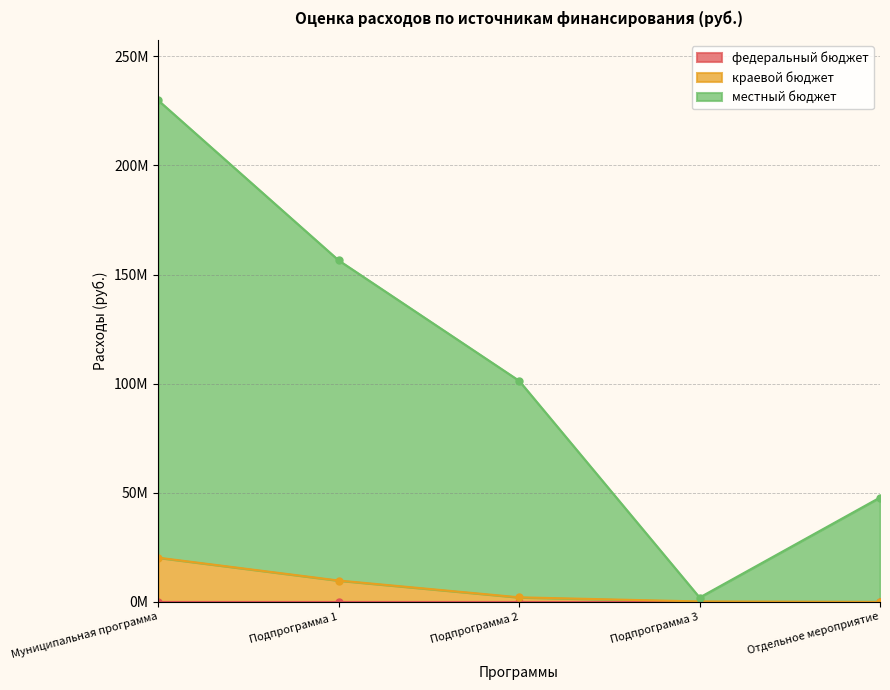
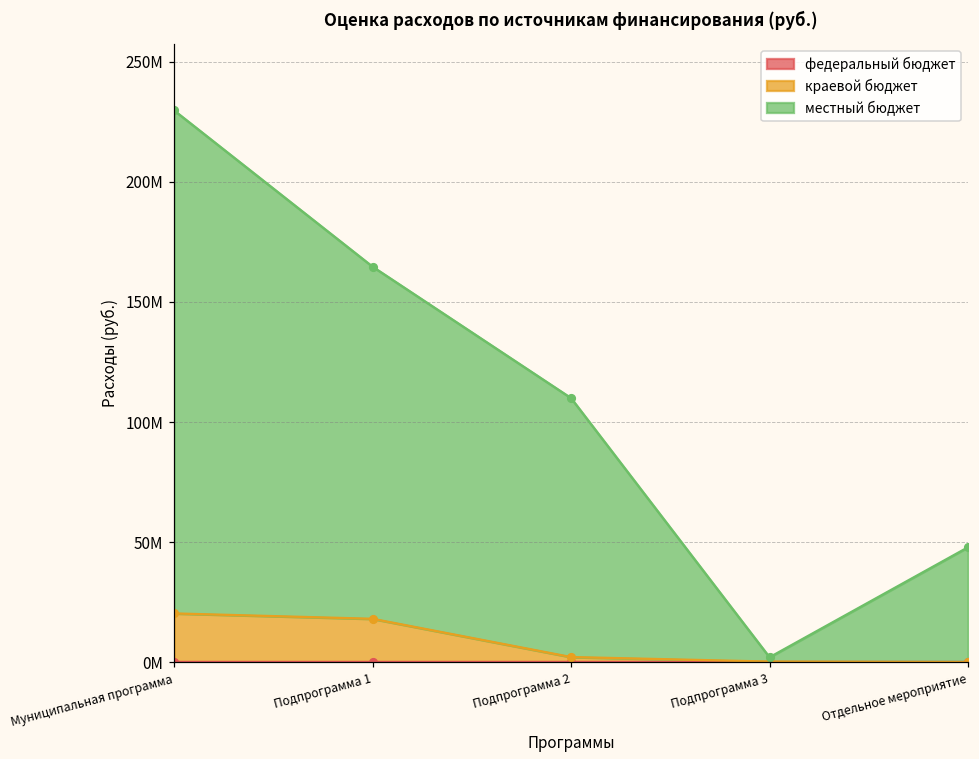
  {
    "федеральный бюджет": {
      "Муниципальная программа": 0,
      "Подпрограмма 1": 0,
      "Подпрограмма 2": 0
    },
    "краевой бюджет": {
      "Муниципальная программа": 20000000,
-     "Подпрограмма 1": 10000000,
+     "Подпрограмма 1": 18000000,
      "Подпрограмма 2": 2000000
    },
    "местный бюджет": {
      "Муниципальная программа": 209000000,
      "Подпрограмма 1": 147000000,
-     "Подпрограмма 2": 99000000,
+     "Подпрограмма 2": 108000000,
      "Подпрограмма 3": 2000000,
      "Отдельное мероприятие": 48000000
    }
  }
